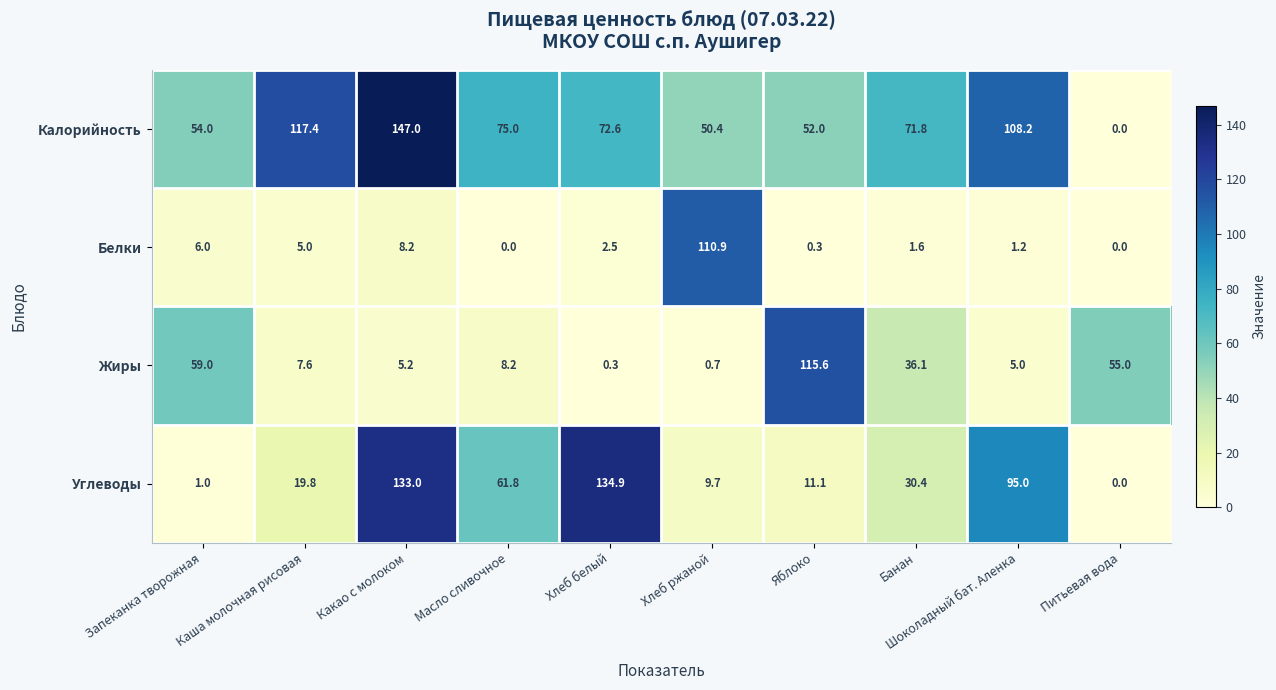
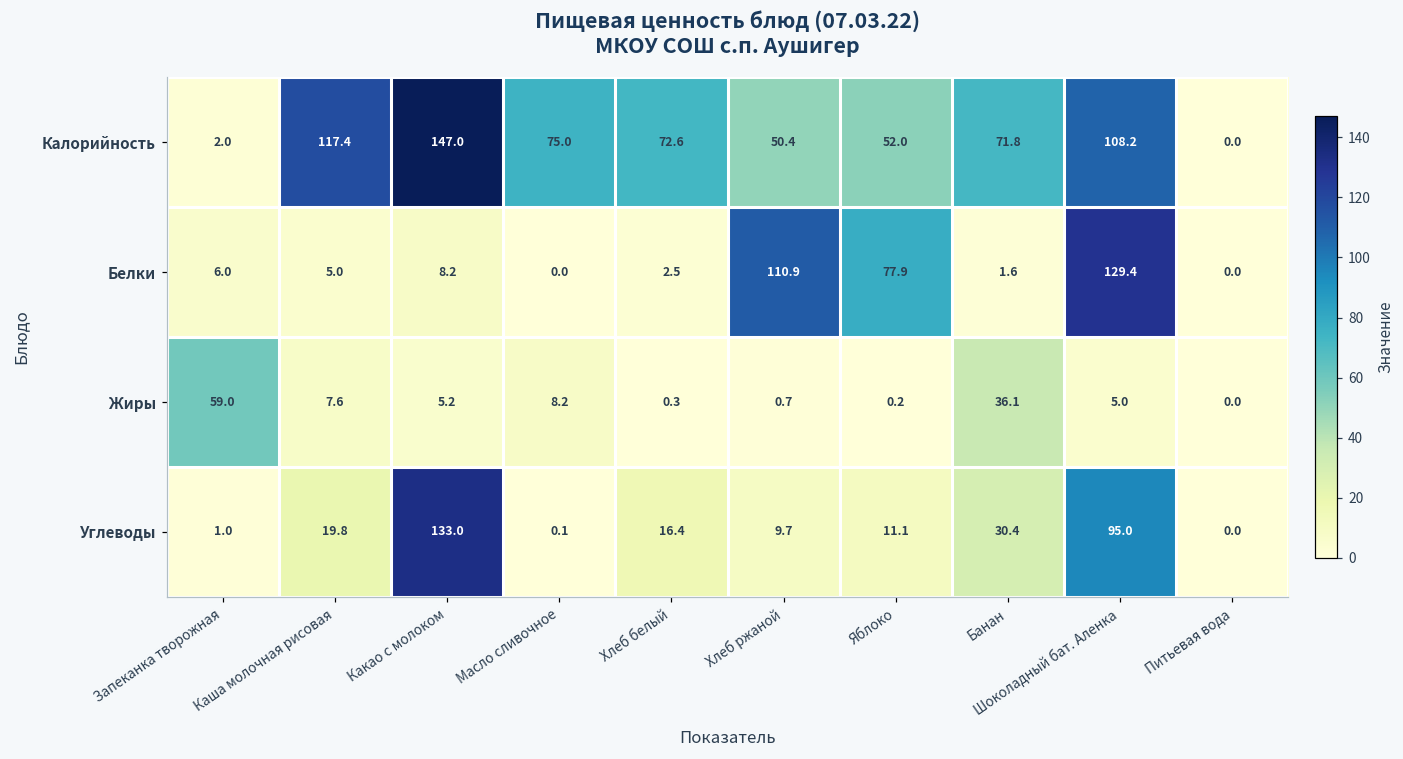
  {
    "Калорийность": {
-     "Запеканка творожная": 54.0,
+     "Запеканка творожная": 2.0,
      "Каша молочная рисовая": 117.4,
      "Какао с молоком": 147.0,
      "Масло сливочное": 75.0,
      "Хлеб белый": 72.6,
      "Хлеб ржаной": 50.4,
      "Яблоко": 52.0,
      "Банан": 71.8,
      "Шоколадный бат. Аленка": 108.2,
      "Питьевая вода": 0.0
    },
    "Белки": {
      "Запеканка творожная": 6.0,
      "Каша молочная рисовая": 5.0,
      "Какао с молоком": 8.2,
      "Масло сливочное": 0.0,
      "Хлеб белый": 2.5,
      "Хлеб ржаной": 110.9,
-     "Яблоко": 0.3,
+     "Яблоко": 77.9,
      "Банан": 1.6,
-     "Шоколадный бат. Аленка": 1.2,
+     "Шоколадный бат. Аленка": 129.4,
      "Питьевая вода": 0.0
    },
    "Жиры": {
      "Запеканка творожная": 59.0,
      "Каша молочная рисовая": 7.6,
      "Какао с молоком": 5.2,
      "Масло сливочное": 8.2,
      "Хлеб белый": 0.3,
      "Хлеб ржаной": 0.7,
-     "Яблоко": 115.6,
+     "Яблоко": 0.2,
      "Банан": 36.1,
      "Шоколадный бат. Аленка": 5.0,
-     "Питьевая вода": 55.0
+     "Питьевая вода": 0.0
    },
    "Углеводы": {
      "Запеканка творожная": 1.0,
      "Каша молочная рисовая": 19.8,
      "Какао с молоком": 133.0,
-     "Масло сливочное": 61.8,
-     "Хлеб белый": 134.9,
+     "Масло сливочное": 0.1,
+     "Хлеб белый": 16.4,
      "Хлеб ржаной": 9.7,
      "Яблоко": 11.1,
      "Банан": 30.4,
      "Шоколадный бат. Аленка": 95.0,
      "Питьевая вода": 0.0
    }
  }
